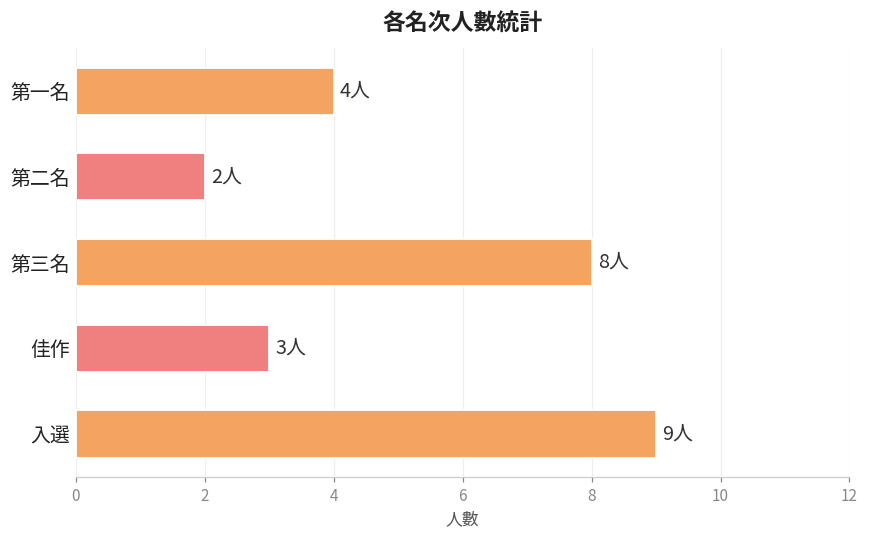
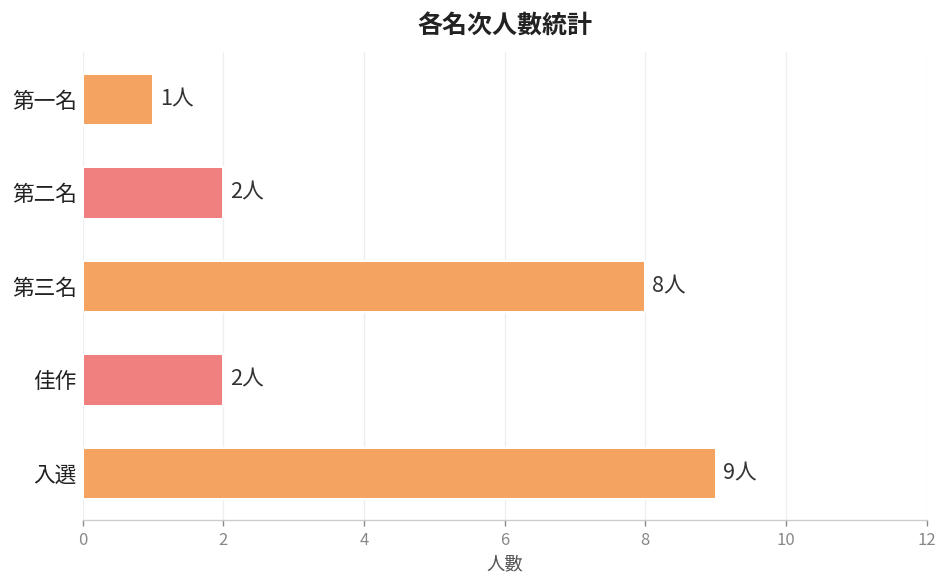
  {
-   "第一名": "4人",
+   "第一名": "1人",
    "第二名": "2人",
    "第三名": "8人",
-   "佳作": "3人",
+   "佳作": "2人",
    "入選": "9人"
  }
